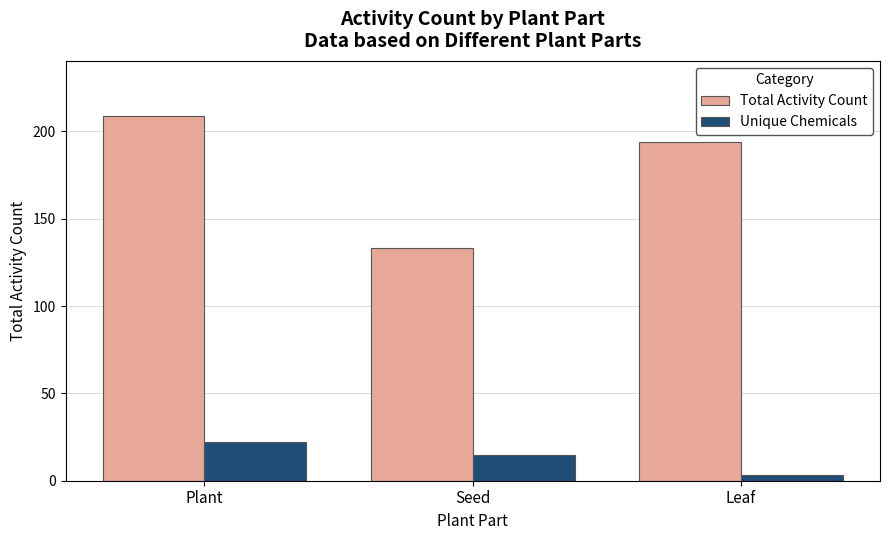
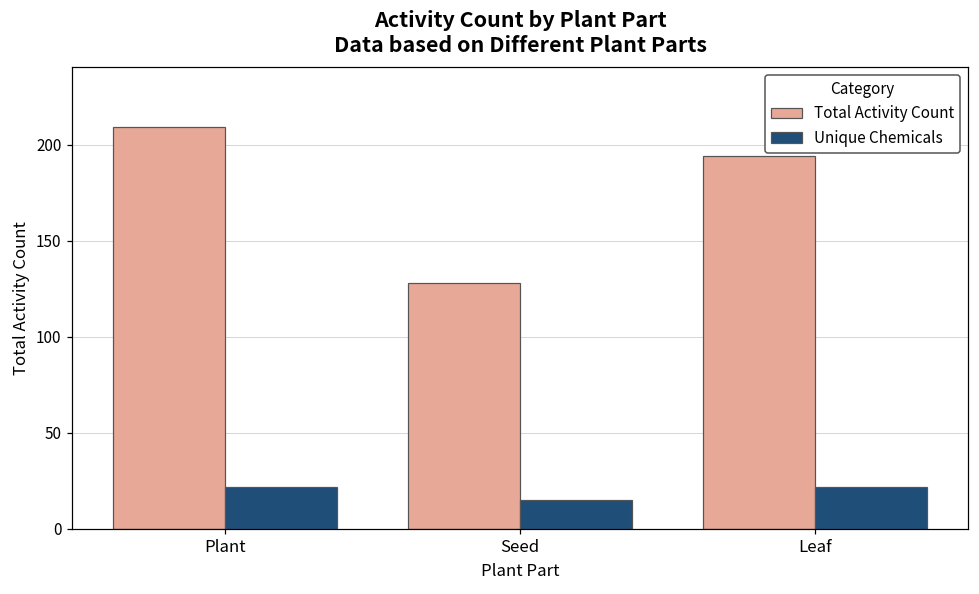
  {
    "Total Activity Count": {
      "Plant": 209,
-     "Seed": 133,
+     "Seed": 128,
      "Leaf": 194
    },
    "Unique Chemicals": {
      "Plant": 22,
      "Seed": 15,
-     "Leaf": 3
+     "Leaf": 22
    }
  }
